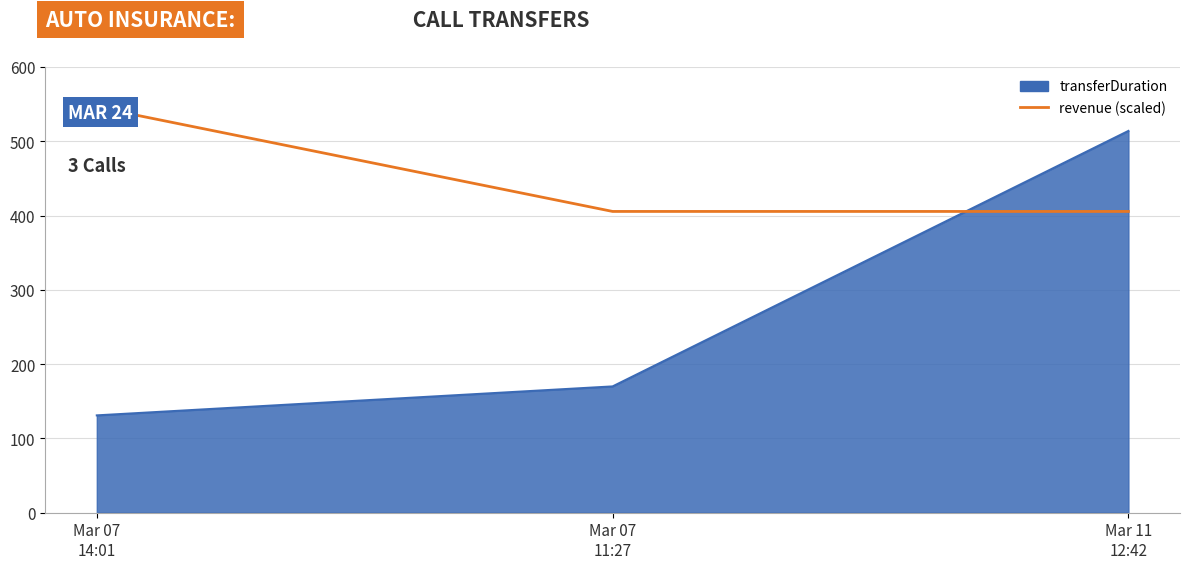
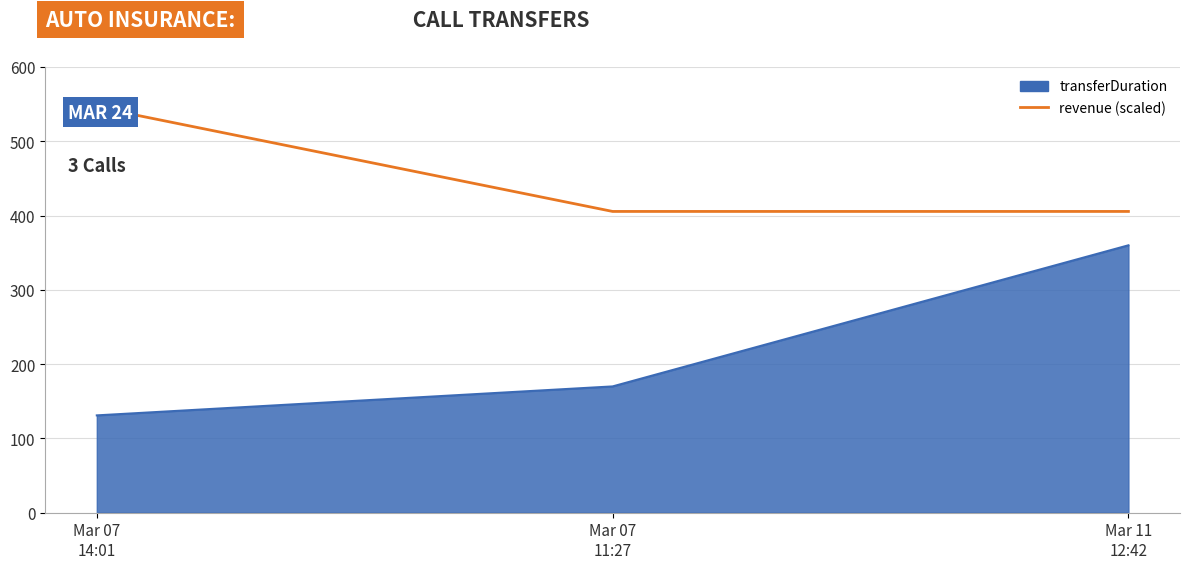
  {
    "transferDuration": {
      "Mar 07 14:01": 130,
      "Mar 07 11:27": 170,
-     "Mar 11 12:42": 510
+     "Mar 11 12:42": 360
    },
    "revenue (scaled)": {
      "Mar 07 11:27": 410,
      "Mar 11 12:42": 410
    }
  }
